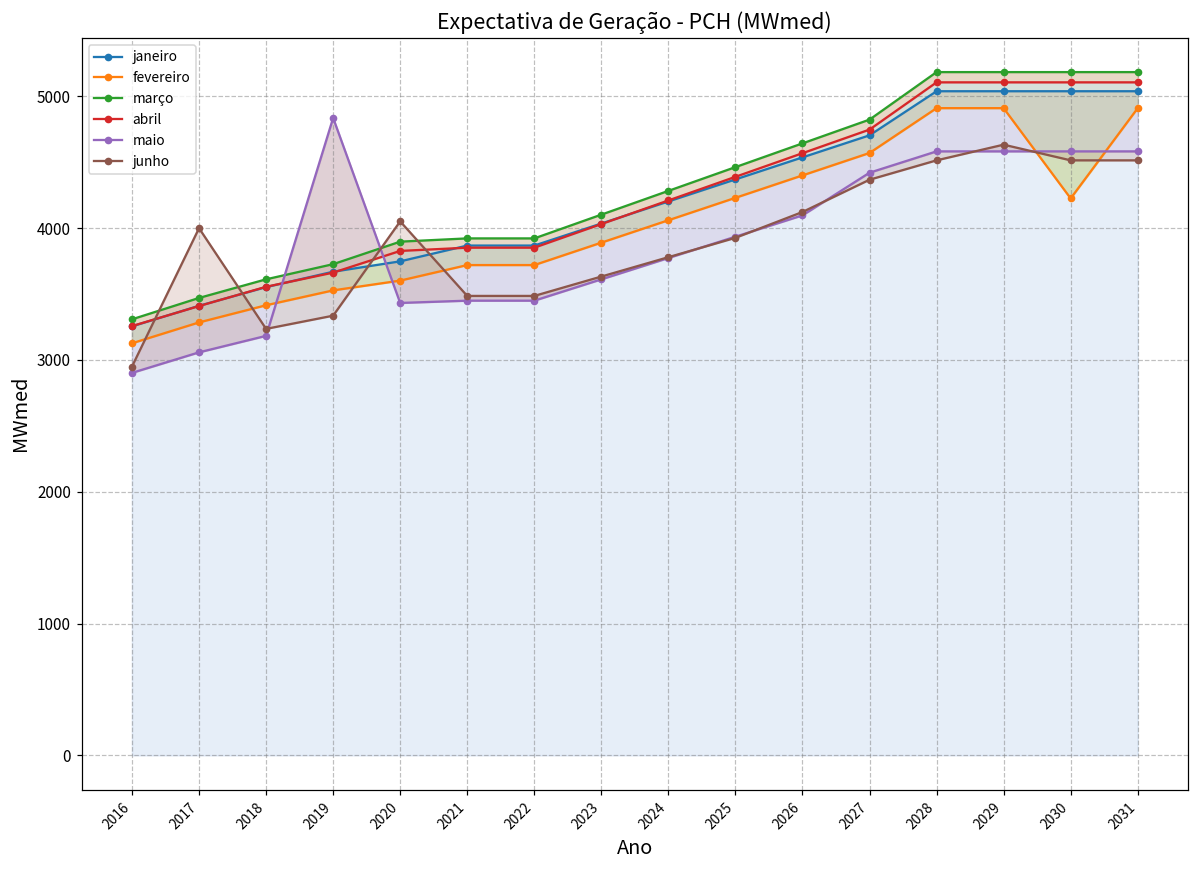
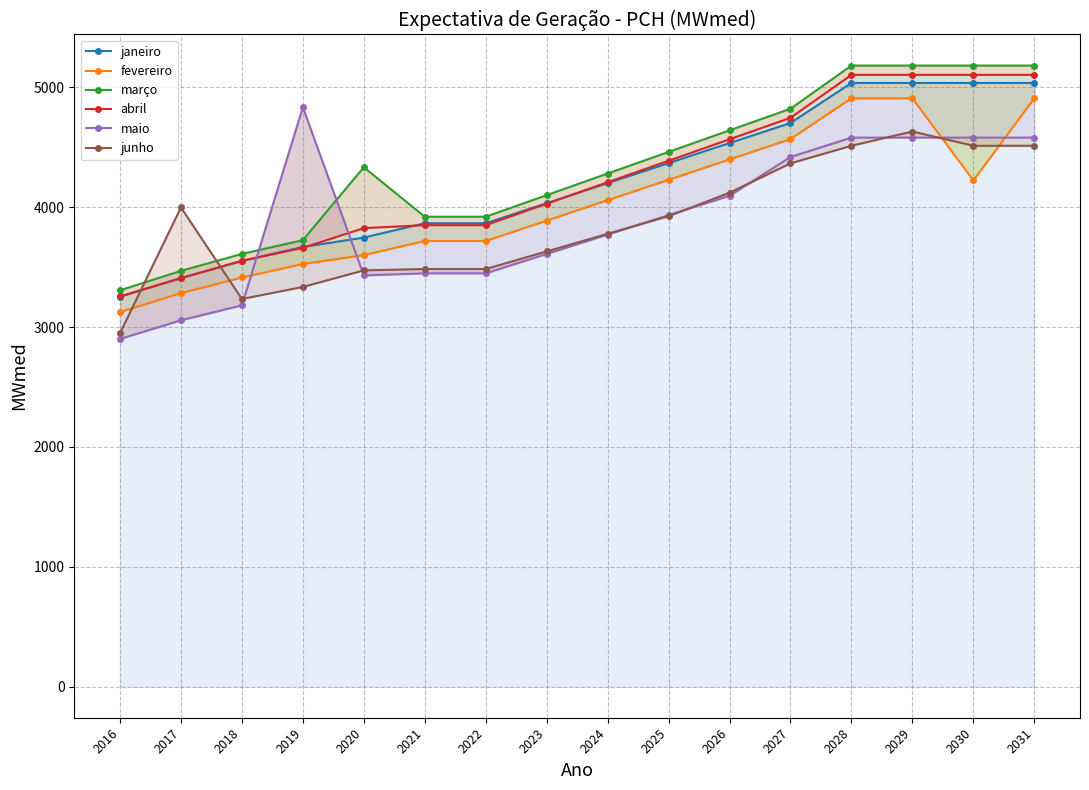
  {
    "janeiro": {
      "2020": 3750,
      "2026": 4540,
      "2027": 4700,
      "2028": 5040,
      "2029": 5040,
      "2030": 5040,
      "2031": 5040
    },
    "fevereiro": {
      "2016": 3130,
      "2017": 3280,
      "2018": 3410,
      "2019": 3530,
      "2020": 3600,
      "2021": 3720,
      "2022": 3720,
      "2023": 3890,
      "2024": 4060,
      "2025": 4230,
      "2026": 4400,
      "2027": 4570,
      "2028": 4910,
      "2029": 4910,
      "2030": 4220,
      "2031": 4910
    },
    "março": {
      "2016": 3310,
      "2017": 3470,
      "2018": 3610,
      "2019": 3730,
-     "2020": 3900,
+     "2020": 4330,
      "2021": 3920,
      "2022": 3920,
      "2023": 4100,
      "2024": 4280,
      "2025": 4460,
      "2026": 4640,
      "2027": 4820,
      "2028": 5180,
      "2029": 5180,
      "2030": 5180,
      "2031": 5180
    },
    "maio": {
      "2016": 2900,
      "2017": 3060,
      "2018": 3180,
      "2020": 3430,
      "2021": 3450,
      "2022": 3450,
      "2026": 4100,
      "2029": 4580
    },
    "junho": {
      "2019": 3340,
-     "2020": 4050,
+     "2020": 3470,
      "2027": 4370,
      "2028": 4510,
      "2030": 4510,
      "2031": 4510
    }
  }
